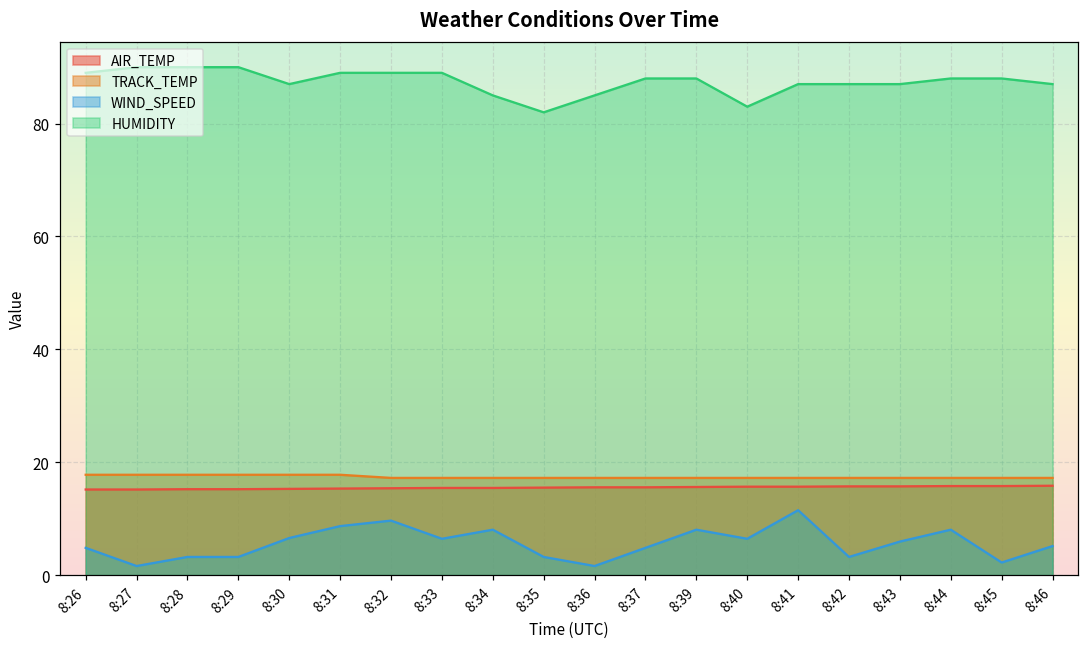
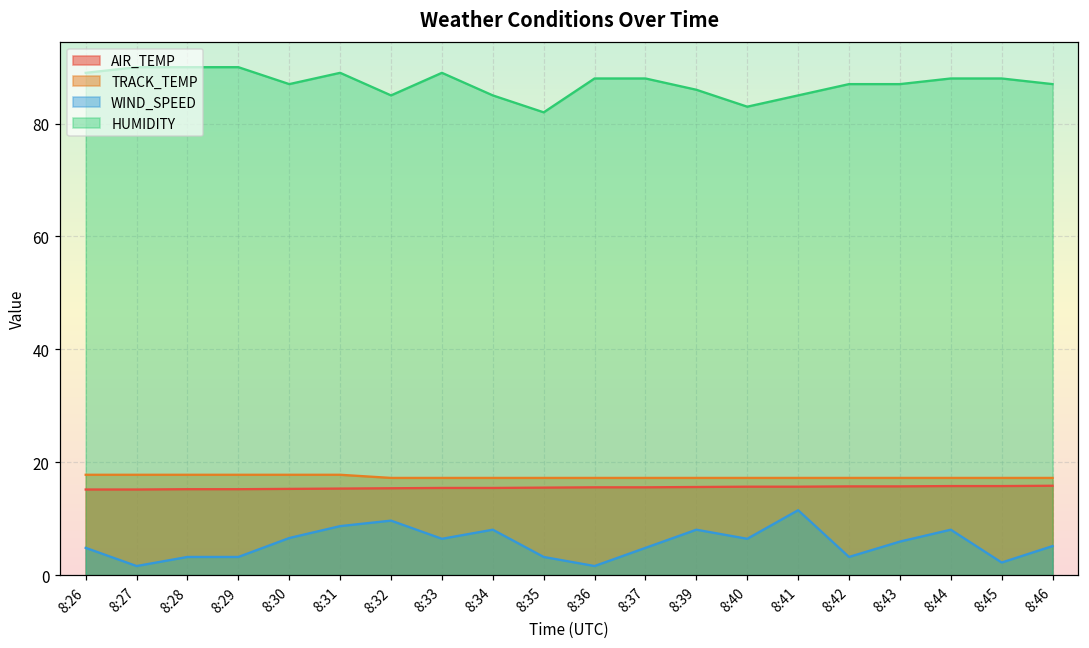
  {
    "WIND_SPEED": {
      "8:26": 5,
      "8:27": 2,
      "8:28": 3,
      "8:29": 3,
      "8:30": 7,
      "8:31": 9,
      "8:32": 10,
      "8:33": 6,
      "8:34": 8,
      "8:35": 3,
      "8:36": 2,
      "8:37": 5,
      "8:39": 8,
      "8:40": 6,
      "8:41": 12,
      "8:42": 3,
      "8:43": 6,
      "8:44": 8,
      "8:45": 2,
      "8:46": 5
    },
    "HUMIDITY": {
      "8:29": 90,
      "8:30": 87,
      "8:31": 89,
-     "8:32": 89,
+     "8:32": 85,
      "8:33": 89,
      "8:34": 85,
      "8:35": 82,
-     "8:36": 85,
+     "8:36": 88,
      "8:37": 88,
-     "8:39": 88,
+     "8:39": 86,
      "8:40": 83,
-     "8:41": 87,
+     "8:41": 85,
      "8:42": 87,
      "8:43": 87,
      "8:44": 88,
      "8:45": 88,
      "8:46": 87
    }
  }
